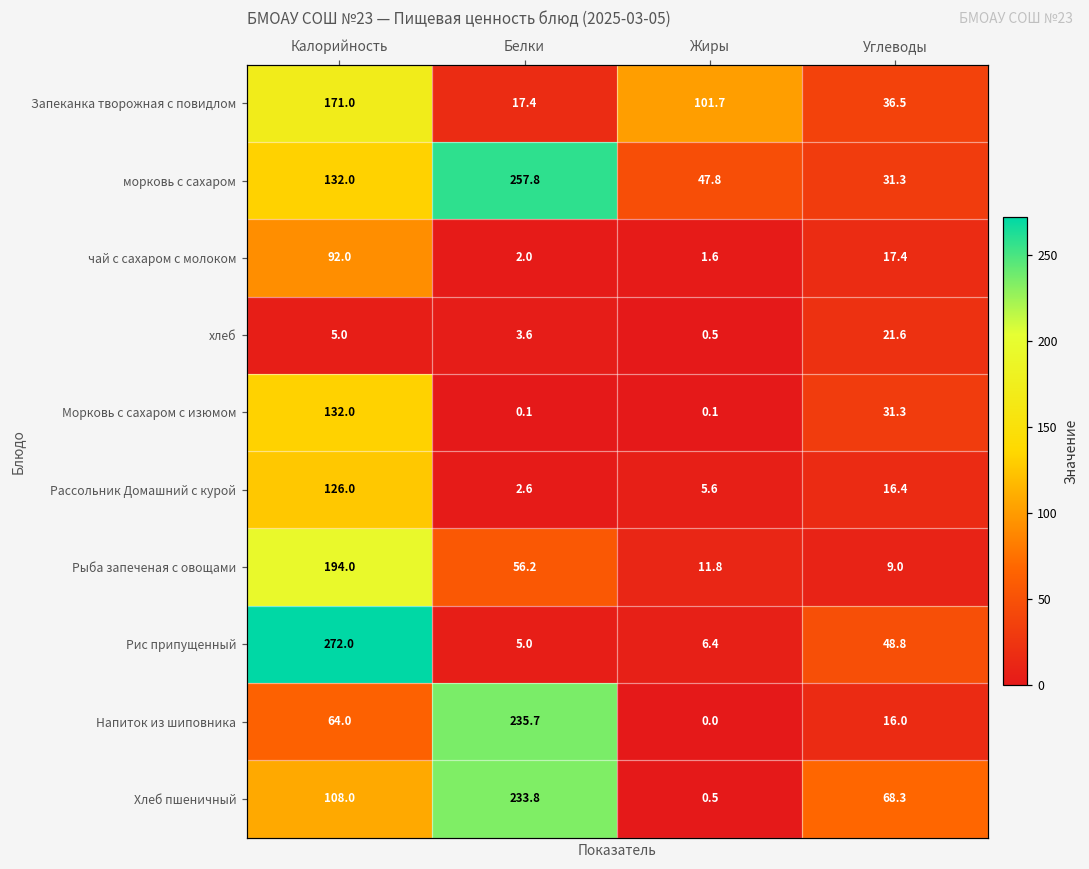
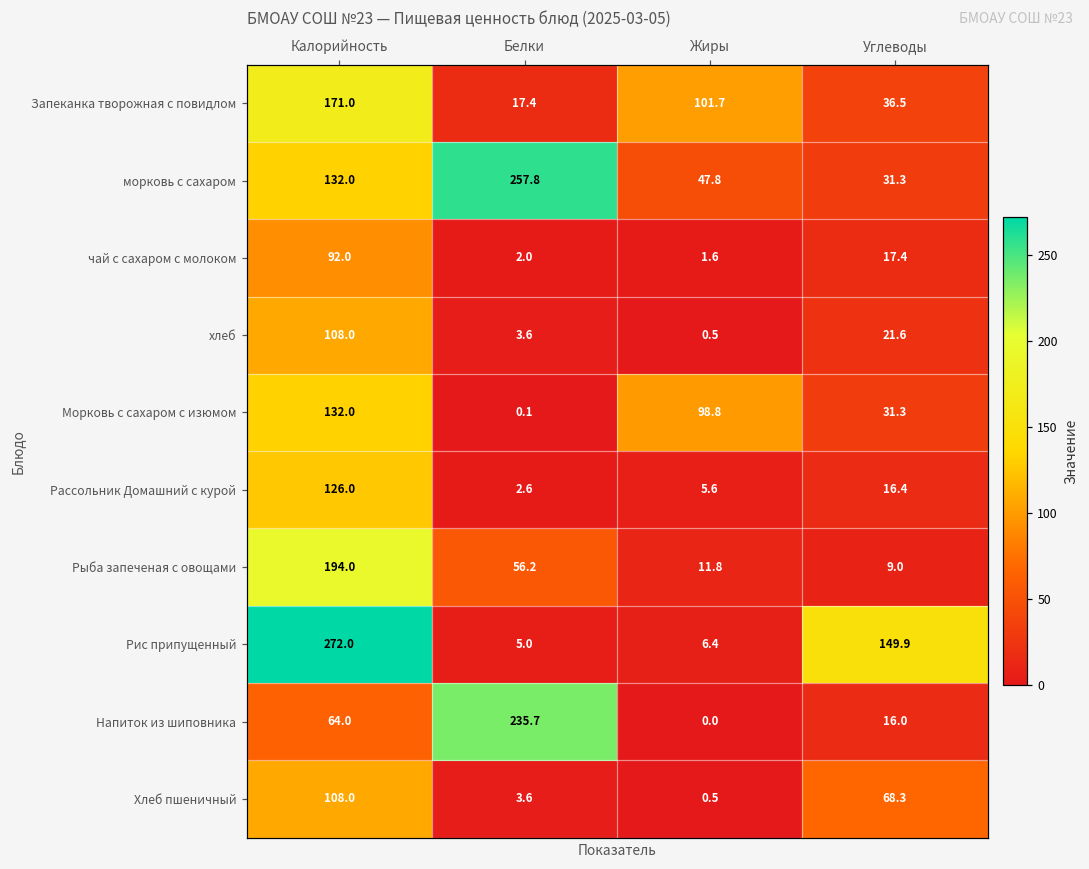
  {
    "Запеканка творожная с повидлом": {
      "Калорийность": 171.0,
      "Белки": 17.4,
      "Жиры": 101.7,
      "Углеводы": 36.5
    },
    "морковь с сахаром": {
      "Калорийность": 132.0,
      "Белки": 257.8,
      "Жиры": 47.8,
      "Углеводы": 31.3
    },
    "чай с сахаром с молоком": {
      "Калорийность": 92.0,
      "Белки": 2.0,
      "Жиры": 1.6,
      "Углеводы": 17.4
    },
    "хлеб": {
-     "Калорийность": 5.0,
+     "Калорийность": 108.0,
      "Белки": 3.6,
      "Жиры": 0.5,
      "Углеводы": 21.6
    },
    "Морковь с сахаром с изюмом": {
      "Калорийность": 132.0,
      "Белки": 0.1,
-     "Жиры": 0.1,
+     "Жиры": 98.8,
      "Углеводы": 31.3
    },
    "Рассольник Домашний с курой": {
      "Калорийность": 126.0,
      "Белки": 2.6,
      "Жиры": 5.6,
      "Углеводы": 16.4
    },
    "Рыба запеченая с овощами": {
      "Калорийность": 194.0,
      "Белки": 56.2,
      "Жиры": 11.8,
      "Углеводы": 9.0
    },
    "Рис припущенный": {
      "Калорийность": 272.0,
      "Белки": 5.0,
      "Жиры": 6.4,
-     "Углеводы": 48.8
+     "Углеводы": 149.9
    },
    "Напиток из шиповника": {
      "Калорийность": 64.0,
      "Белки": 235.7,
      "Жиры": 0.0,
      "Углеводы": 16.0
    },
    "Хлеб пшеничный": {
      "Калорийность": 108.0,
-     "Белки": 233.8,
+     "Белки": 3.6,
      "Жиры": 0.5,
      "Углеводы": 68.3
    }
  }
